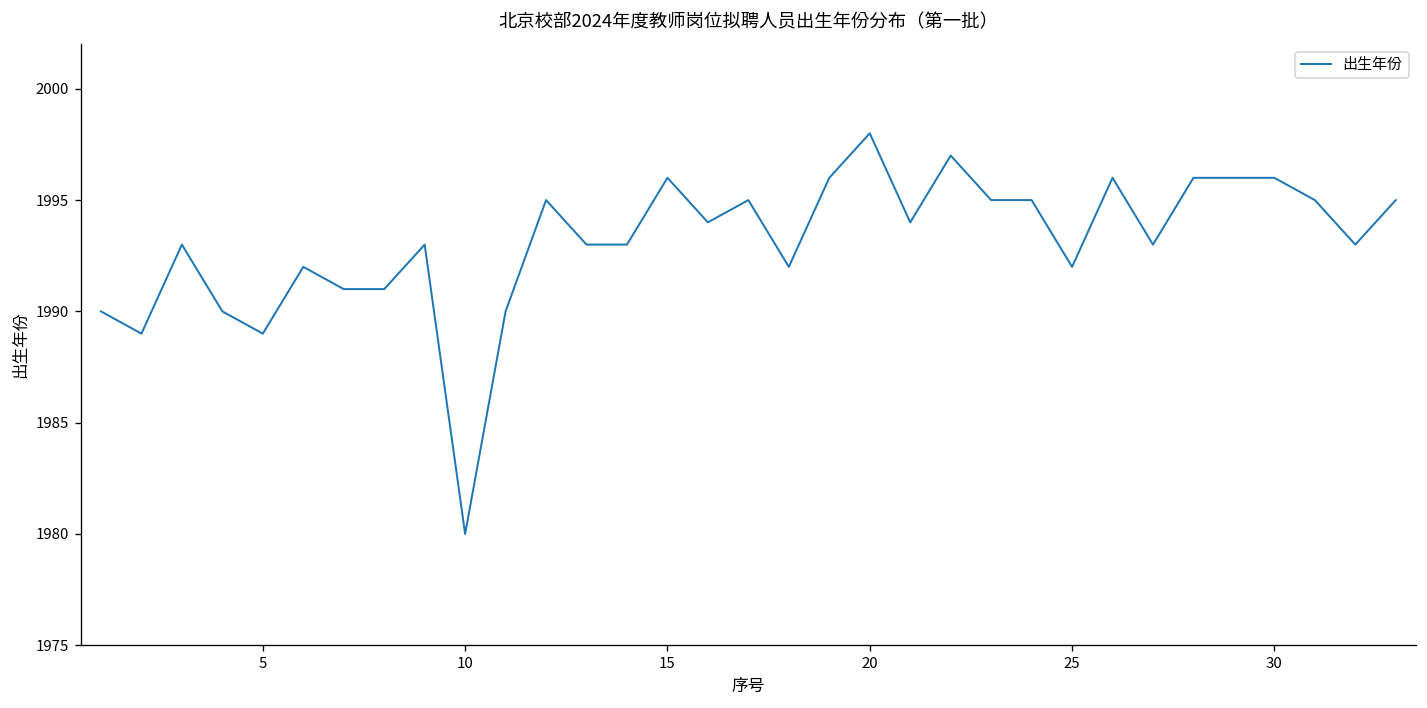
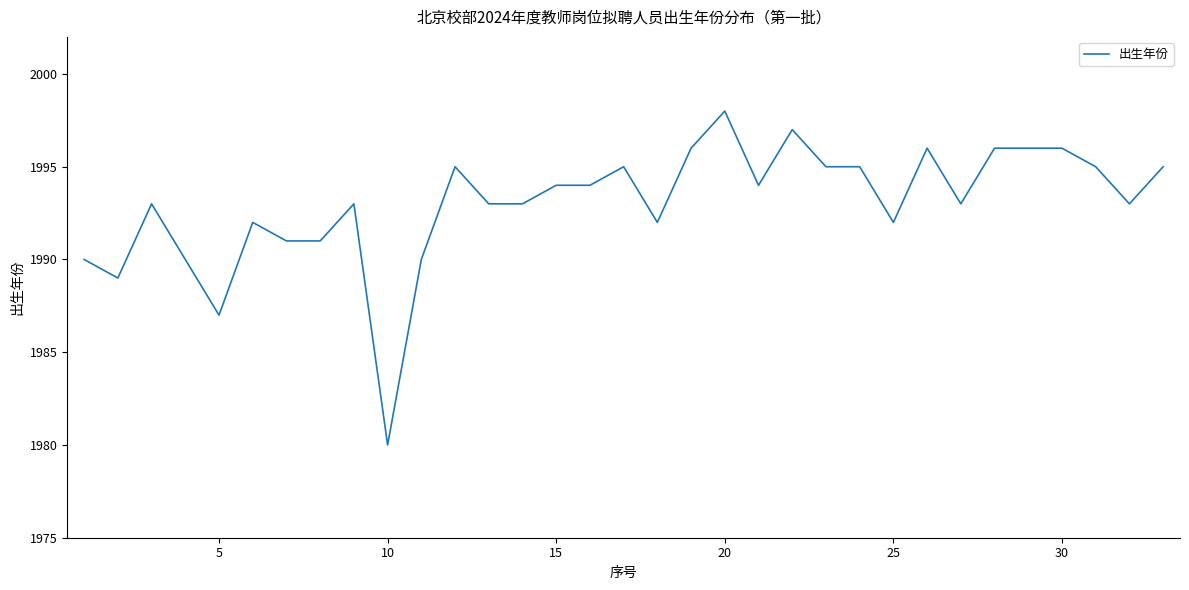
  {
-   "5": 1989,
+   "5": 1987,
    "10": 1980,
-   "15": 1996,
+   "15": 1994,
    "20": 1998,
    "25": 1992,
    "30": 1996
  }
